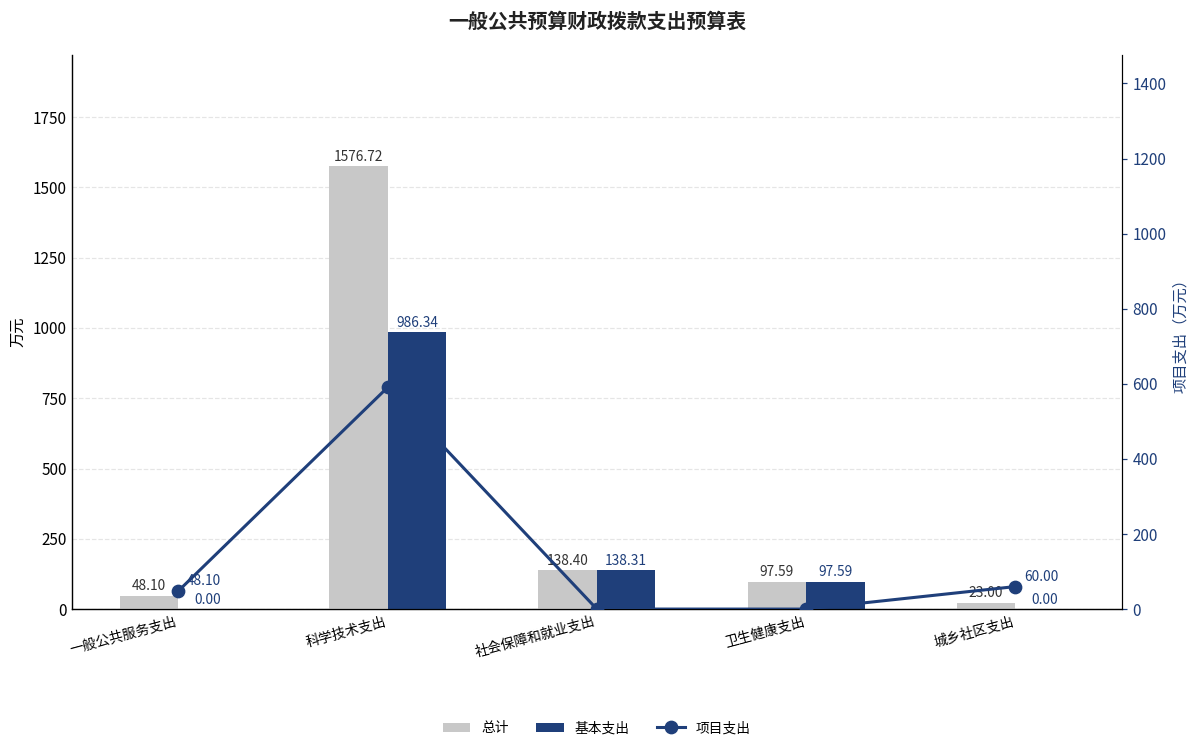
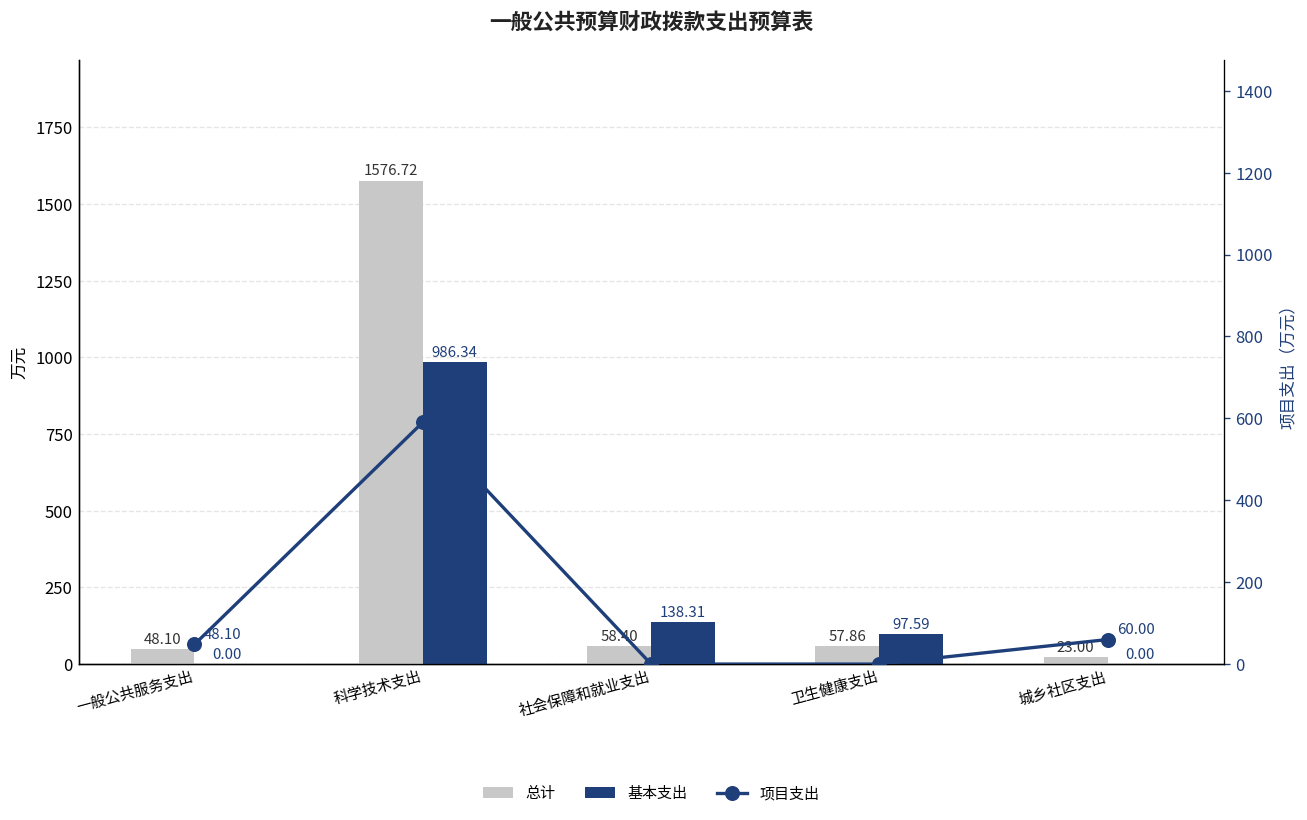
  {
    "总计": {
      "一般公共服务支出": 48.10,
      "科学技术支出": 1576.72,
-     "社会保障和就业支出": 138.40,
-     "卫生健康支出": 97.59,
+     "社会保障和就业支出": 58.40,
+     "卫生健康支出": 57.86,
      "城乡社区支出": 23.00
    }
  }
